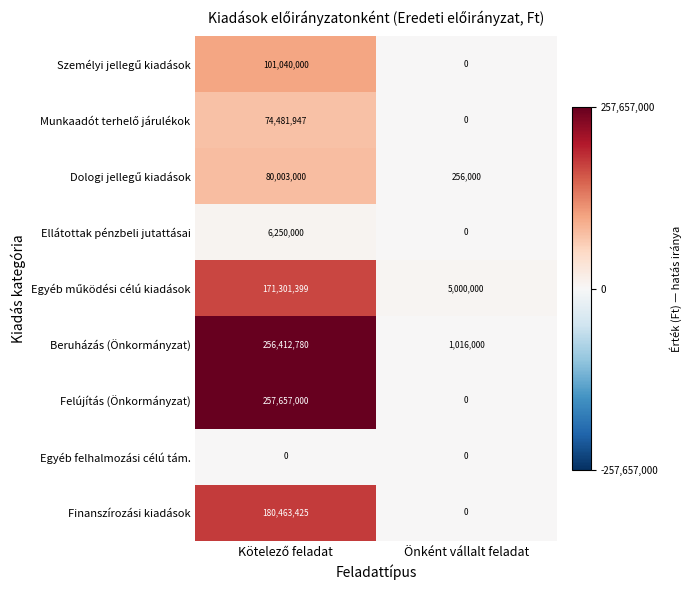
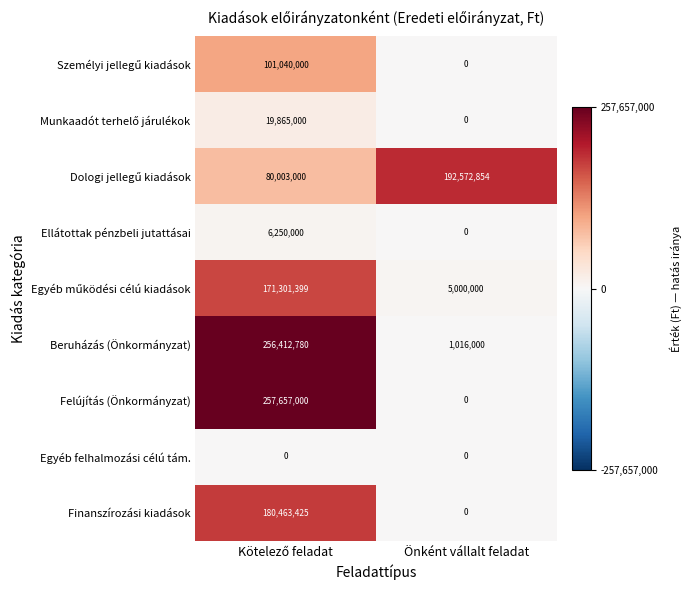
  {
    "Személyi jellegű kiadások": {
      "Kötelező feladat": "101,040,000",
      "Önként vállalt feladat": "0"
    },
    "Munkaadót terhelő járulékok": {
-     "Kötelező feladat": "74,481,947",
+     "Kötelező feladat": "19,865,000",
      "Önként vállalt feladat": "0"
    },
    "Dologi jellegű kiadások": {
      "Kötelező feladat": "80,003,000",
-     "Önként vállalt feladat": "256,000"
+     "Önként vállalt feladat": "192,572,854"
    },
    "Ellátottak pénzbeli jutattásai": {
      "Kötelező feladat": "6,250,000",
      "Önként vállalt feladat": "0"
    },
    "Egyéb működési célú kiadások": {
      "Kötelező feladat": "171,301,399",
      "Önként vállalt feladat": "5,000,000"
    },
    "Beruházás (Önkormányzat)": {
      "Kötelező feladat": "256,412,780",
      "Önként vállalt feladat": "1,016,000"
    },
    "Felújítás (Önkormányzat)": {
      "Kötelező feladat": "257,657,000",
      "Önként vállalt feladat": "0"
    },
    "Egyéb felhalmozási célú tám.": {
      "Kötelező feladat": "0",
      "Önként vállalt feladat": "0"
    },
    "Finanszírozási kiadások": {
      "Kötelező feladat": "180,463,425",
      "Önként vállalt feladat": "0"
    }
  }
